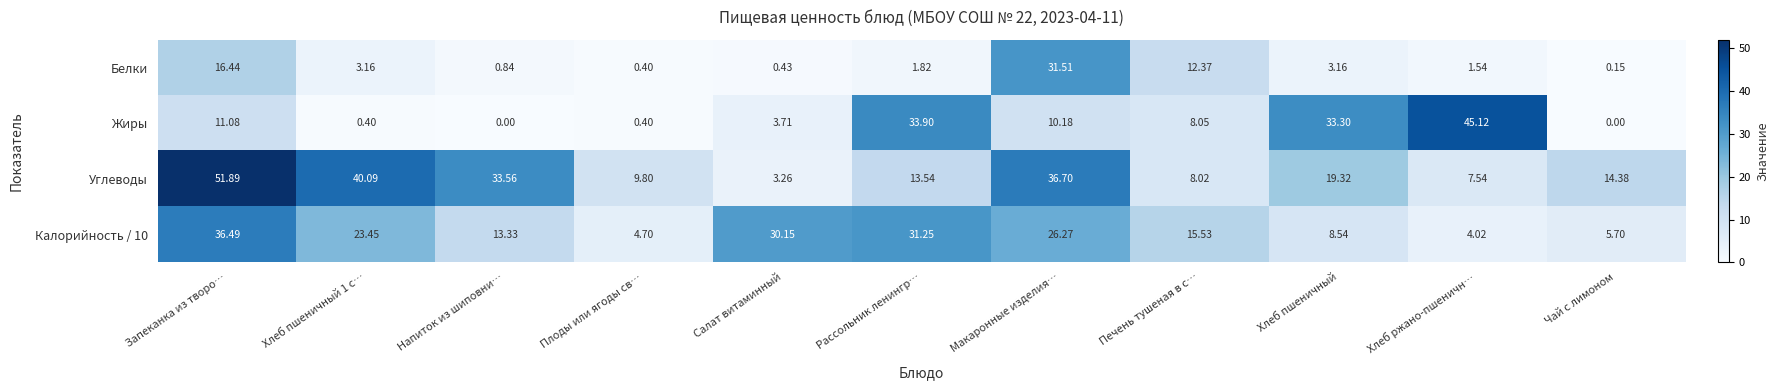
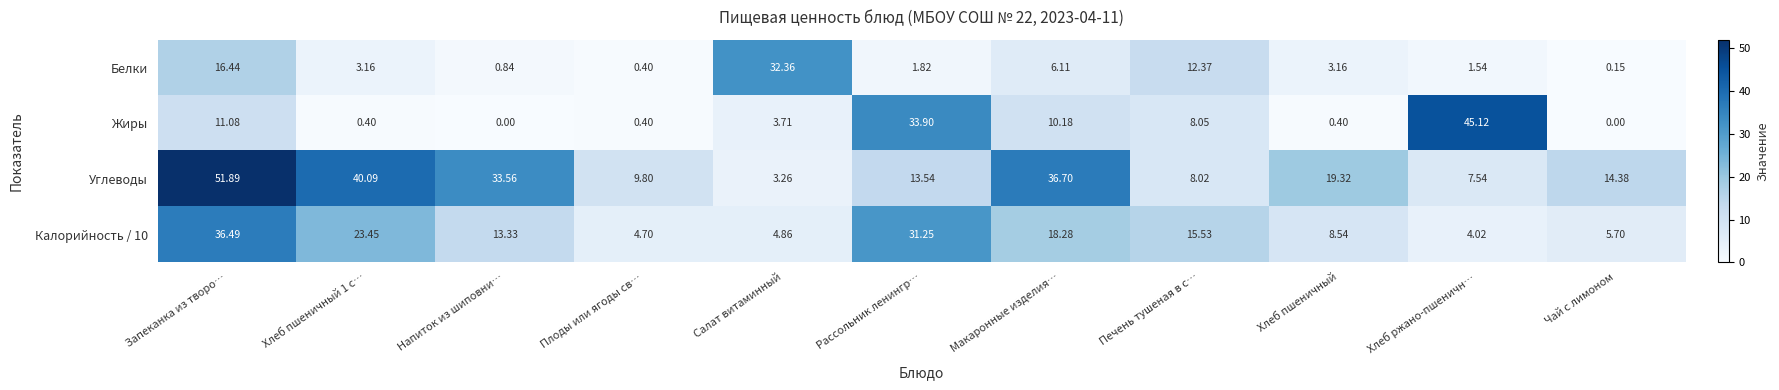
  {
    "Белки": {
      "Запеканка из творо…": 16.44,
      "Хлеб пшеничный 1 с…": 3.16,
      "Напиток из шиповни…": 0.84,
      "Плоды или ягоды св…": 0.40,
-     "Салат витаминный": 0.43,
+     "Салат витаминный": 32.36,
      "Рассольник ленингр…": 1.82,
-     "Макаронные изделия…": 31.51,
+     "Макаронные изделия…": 6.11,
      "Печень тушеная в с…": 12.37,
      "Хлеб пшеничный": 3.16,
      "Хлеб ржано-пшеничн…": 1.54,
      "Чай с лимоном": 0.15
    },
    "Жиры": {
      "Запеканка из творо…": 11.08,
      "Хлеб пшеничный 1 с…": 0.40,
      "Напиток из шиповни…": 0.00,
      "Плоды или ягоды св…": 0.40,
      "Салат витаминный": 3.71,
      "Рассольник ленингр…": 33.90,
      "Макаронные изделия…": 10.18,
      "Печень тушеная в с…": 8.05,
-     "Хлеб пшеничный": 33.30,
+     "Хлеб пшеничный": 0.40,
      "Хлеб ржано-пшеничн…": 45.12,
      "Чай с лимоном": 0.00
    },
    "Углеводы": {
      "Запеканка из творо…": 51.89,
      "Хлеб пшеничный 1 с…": 40.09,
      "Напиток из шиповни…": 33.56,
      "Плоды или ягоды св…": 9.80,
      "Салат витаминный": 3.26,
      "Рассольник ленингр…": 13.54,
      "Макаронные изделия…": 36.70,
      "Печень тушеная в с…": 8.02,
      "Хлеб пшеничный": 19.32,
      "Хлеб ржано-пшеничн…": 7.54,
      "Чай с лимоном": 14.38
    },
    "Калорийность / 10": {
      "Запеканка из творо…": 36.49,
      "Хлеб пшеничный 1 с…": 23.45,
      "Напиток из шиповни…": 13.33,
      "Плоды или ягоды св…": 4.70,
-     "Салат витаминный": 30.15,
+     "Салат витаминный": 4.86,
      "Рассольник ленингр…": 31.25,
-     "Макаронные изделия…": 26.27,
+     "Макаронные изделия…": 18.28,
      "Печень тушеная в с…": 15.53,
      "Хлеб пшеничный": 8.54,
      "Хлеб ржано-пшеничн…": 4.02,
      "Чай с лимоном": 5.70
    }
  }
